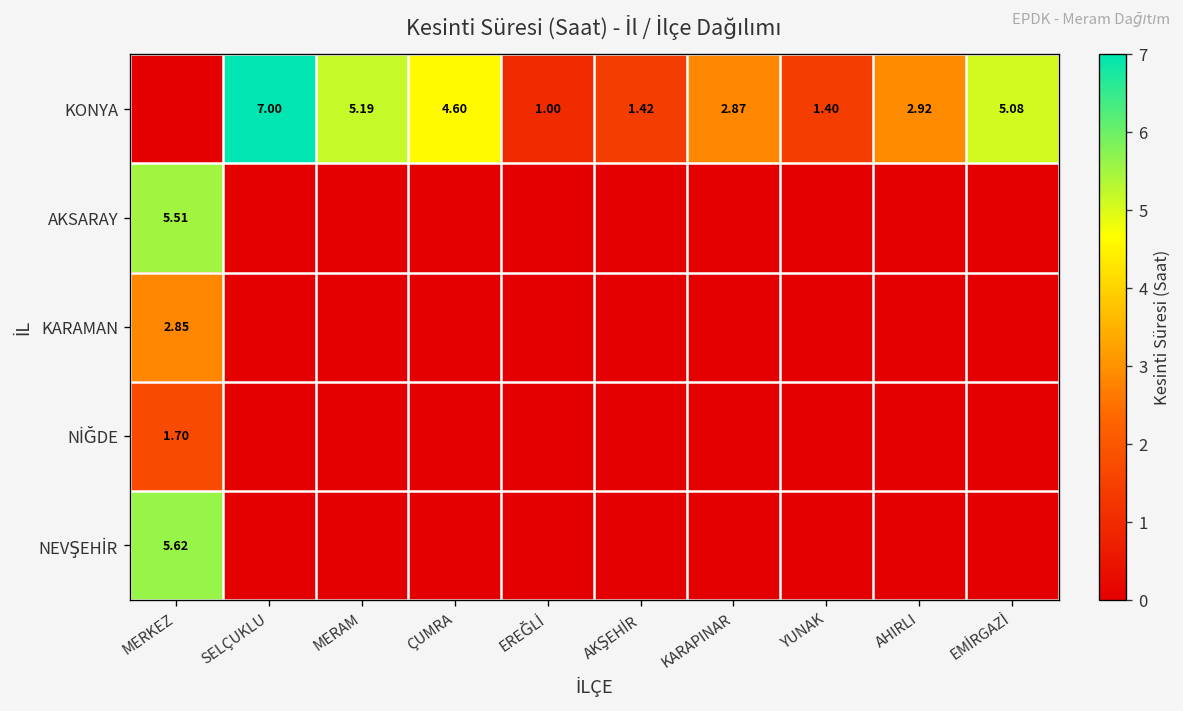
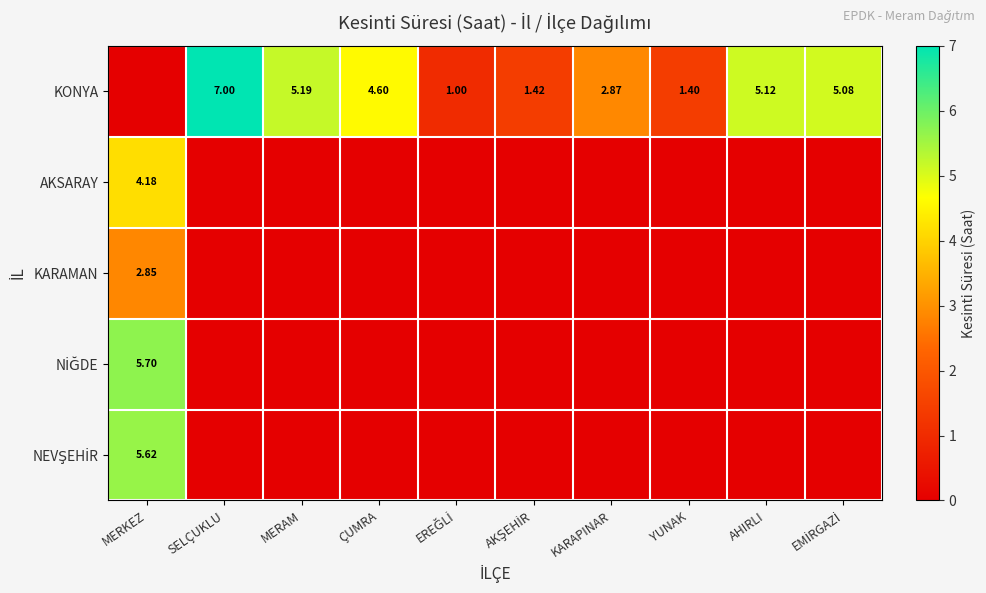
  {
    "KONYA": {
      "SELÇUKLU": 7.00,
      "MERAM": 5.19,
      "ÇUMRA": 4.60,
      "EREĞLİ": 1.00,
      "AKŞEHİR": 1.42,
      "KARAPINAR": 2.87,
      "YUNAK": 1.40,
-     "AHIRLI": 2.92,
+     "AHIRLI": 5.12,
      "EMİRGAZİ": 5.08
    },
    "AKSARAY": {
-     "MERKEZ": 5.51
+     "MERKEZ": 4.18
    },
    "KARAMAN": {
      "MERKEZ": 2.85
    },
    "NİĞDE": {
-     "MERKEZ": 1.70
+     "MERKEZ": 5.70
    },
    "NEVŞEHİR": {
      "MERKEZ": 5.62
    }
  }
